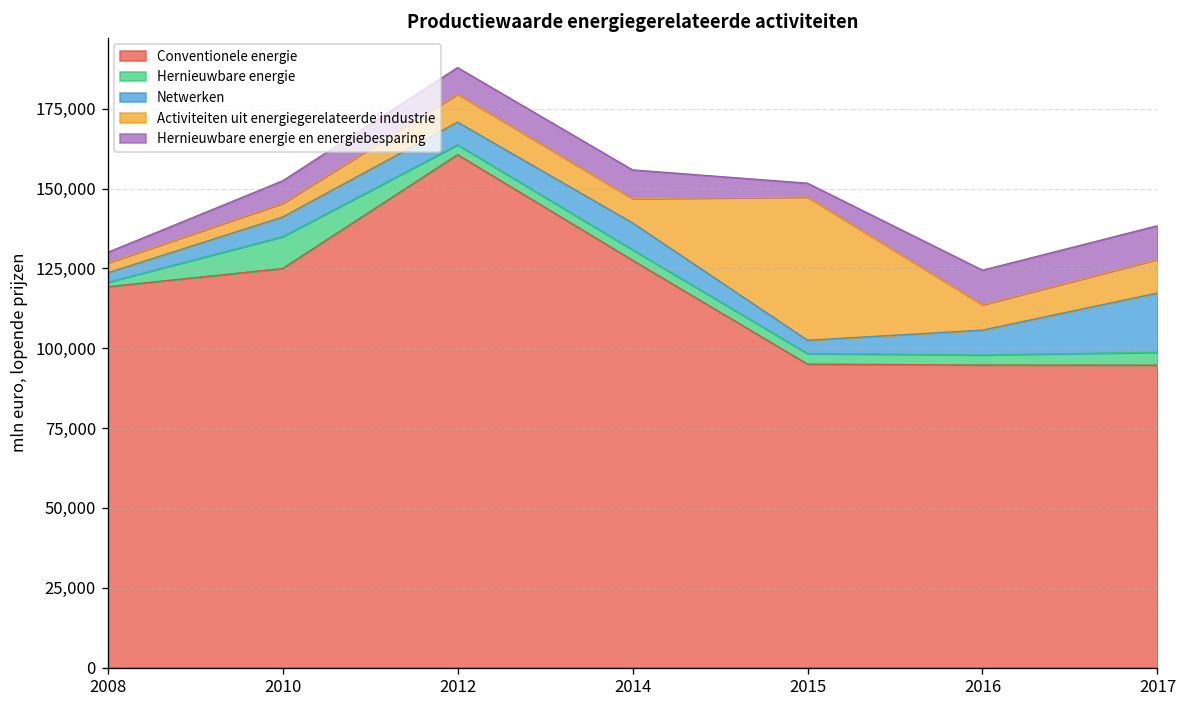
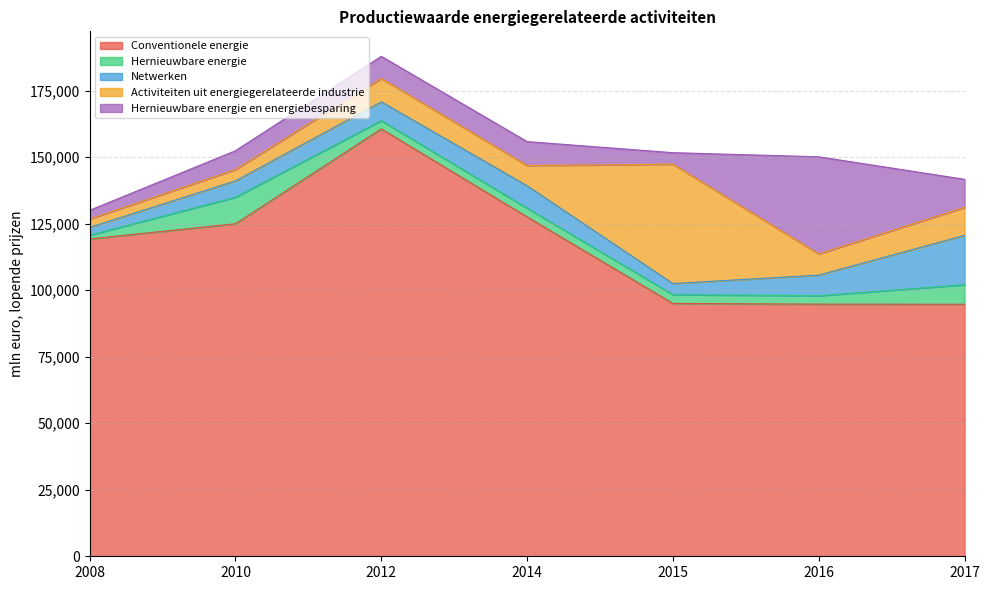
  {
    "Conventionele energie": {
      "2008": "119,000",
      "2010": "125,000",
      "2012": "161,000",
      "2014": "128,000",
      "2015": "95,000",
      "2016": "95,000",
      "2017": "95,000"
    },
    "Hernieuwbare energie": {
      "2008": "1,000",
      "2010": "10,000",
      "2012": "3,000",
      "2014": "3,000",
      "2015": "3,000",
      "2016": "3,000",
-     "2017": "4,000"
+     "2017": "7,000"
    },
    "Netwerken": {
      "2008": "3,000",
      "2010": "6,000",
      "2012": "7,000",
      "2014": "8,000",
      "2015": "4,000",
      "2016": "8,000",
      "2017": "19,000"
    },
    "Activiteiten uit energiegerelateerde industrie": {
      "2008": "3,000",
      "2010": "4,000",
      "2012": "9,000",
      "2014": "8,000",
      "2015": "45,000",
      "2016": "8,000",
      "2017": "11,000"
    },
    "Hernieuwbare energie en energiebesparing": {
      "2008": "3,000",
      "2010": "7,000",
      "2012": "8,000",
      "2014": "9,000",
      "2015": "4,000",
-     "2016": "11,000",
+     "2016": "37,000",
      "2017": "11,000"
    }
  }
